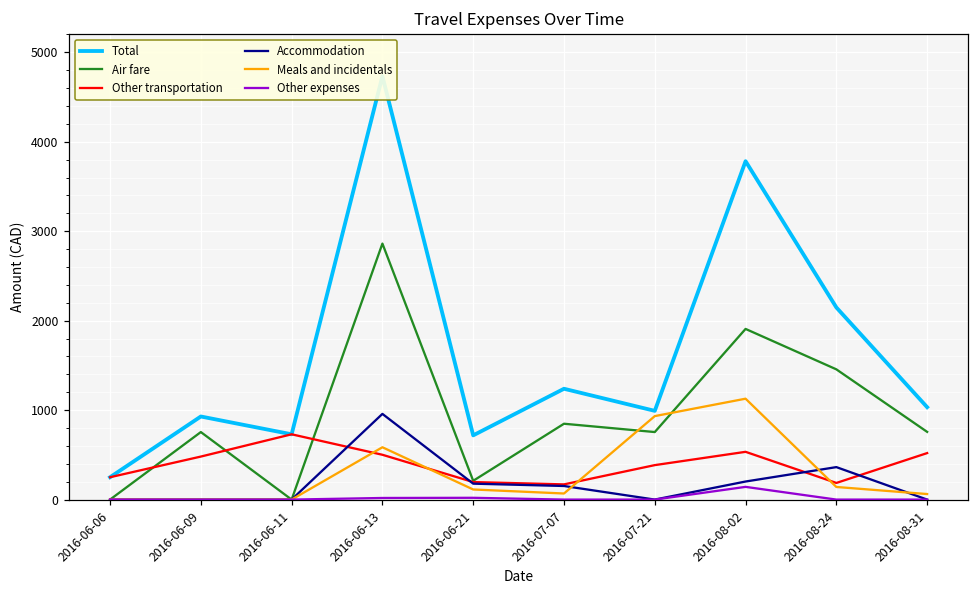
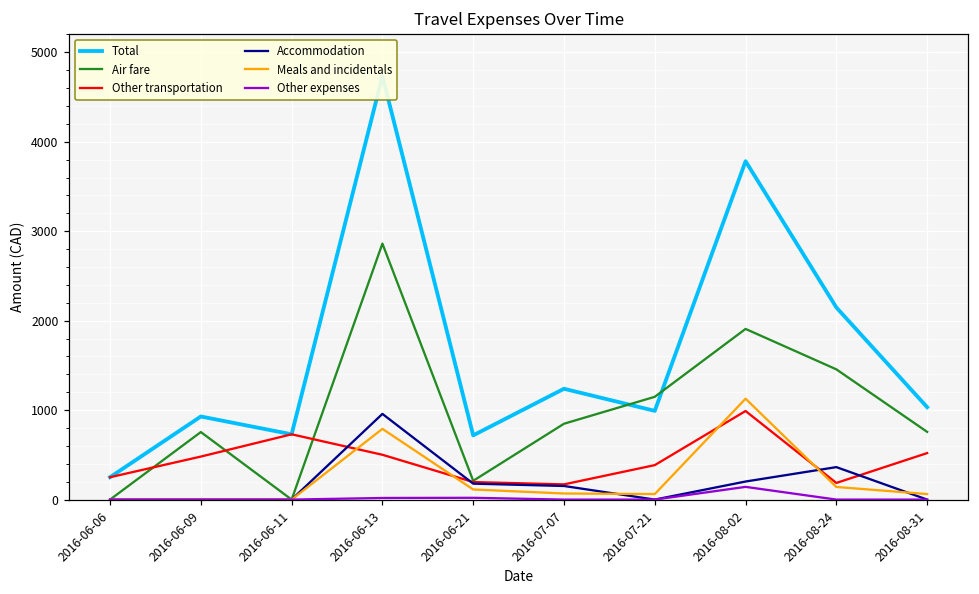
  {
    "Total": {
      "2016-06-09": 900,
      "2016-06-21": 700,
      "2016-07-07": 1200,
      "2016-07-21": 1000,
      "2016-08-02": 3800,
      "2016-08-24": 2100,
      "2016-08-31": 1000
    },
    "Air fare": {
      "2016-06-09": 800,
      "2016-06-13": 2900,
      "2016-07-07": 800,
-     "2016-07-21": 800,
+     "2016-07-21": 1100,
      "2016-08-02": 1900,
      "2016-08-24": 1500,
      "2016-08-31": 800
    },
    "Other transportation": {
      "2016-06-09": 500,
      "2016-06-13": 500,
      "2016-07-21": 400,
-     "2016-08-02": 500,
+     "2016-08-02": 1000,
      "2016-08-24": 200,
      "2016-08-31": 500
    },
    "Accommodation": {
      "2016-06-13": 1000,
      "2016-08-02": 200,
      "2016-08-24": 400
    },
    "Meals and incidentals": {
-     "2016-06-13": 600,
+     "2016-06-13": 800,
      "2016-06-21": 100,
      "2016-07-07": 100,
-     "2016-07-21": 900,
+     "2016-07-21": 100,
      "2016-08-02": 1100,
      "2016-08-24": 100,
      "2016-08-31": 100
    },
    "Other expenses": {
      "2016-06-13": 0,
      "2016-06-21": 0,
      "2016-07-07": 0,
      "2016-08-02": 100,
      "2016-08-24": 0
    }
  }
